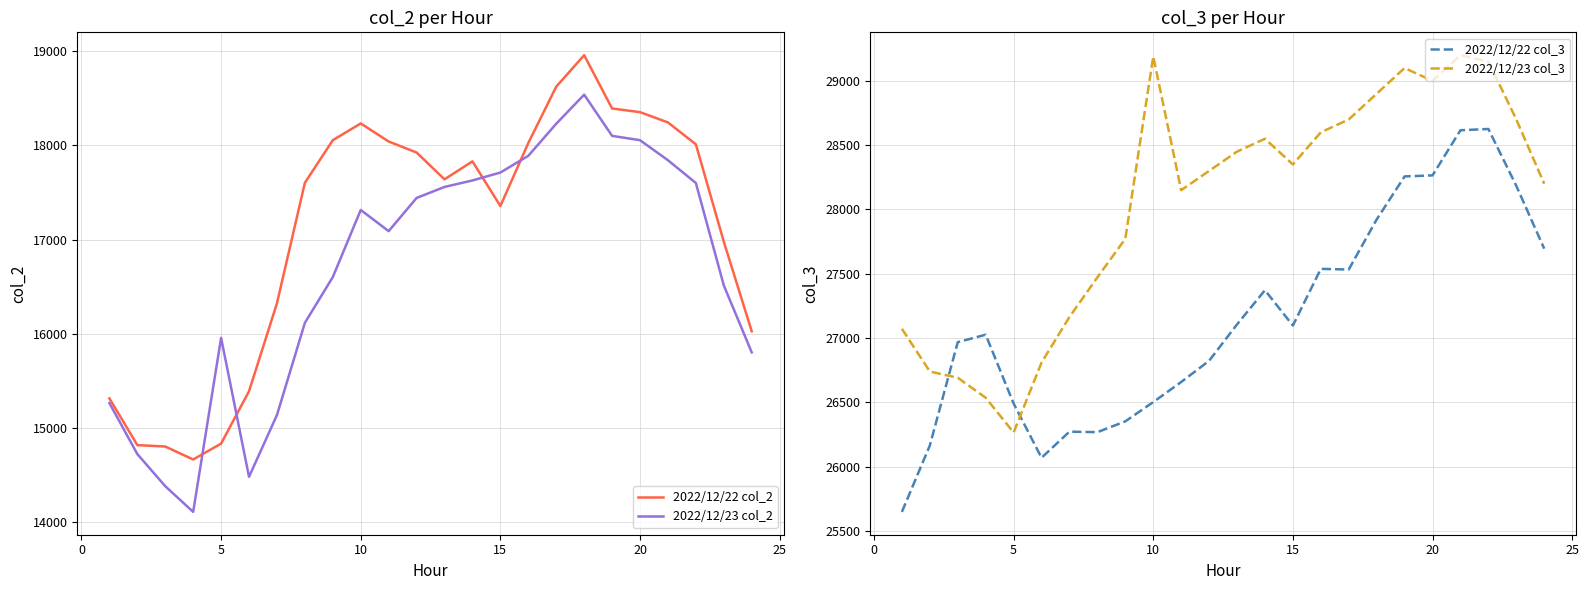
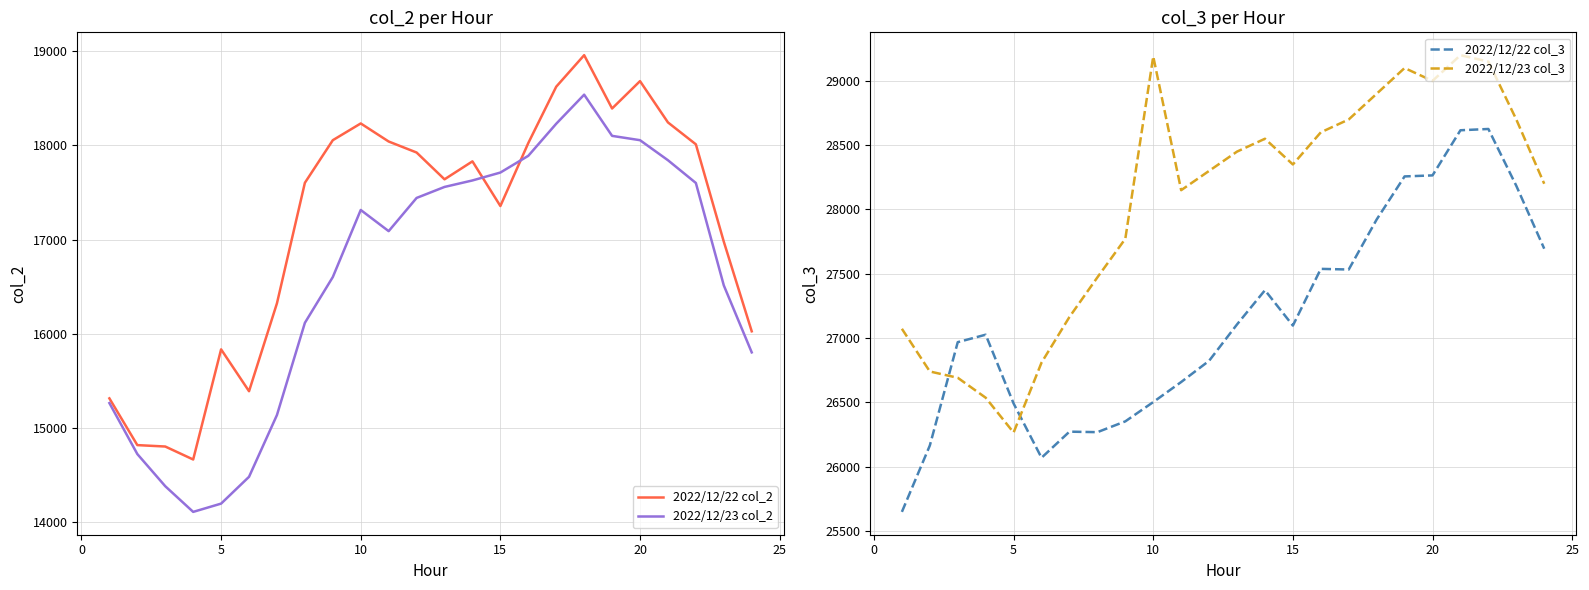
  {
    "col_2 per Hour": {
      "2022/12/22 col_2": {
-       "5": 14800,
+       "5": 15800,
        "10": 18200,
        "15": 17400,
-       "20": 18400
+       "20": 18700
      },
      "2022/12/23 col_2": {
-       "5": 16000,
+       "5": 14200,
        "10": 17300,
        "15": 17700,
        "20": 18100
      }
    },
    "col_3 per Hour": {
      "2022/12/22 col_3": {
        "5": 26490,
        "10": 26500,
        "15": 27100,
        "20": 28270
      },
      "2022/12/23 col_3": {
        "5": 26270,
        "10": 29190,
        "15": 28350,
        "20": 29000
      }
    }
  }
